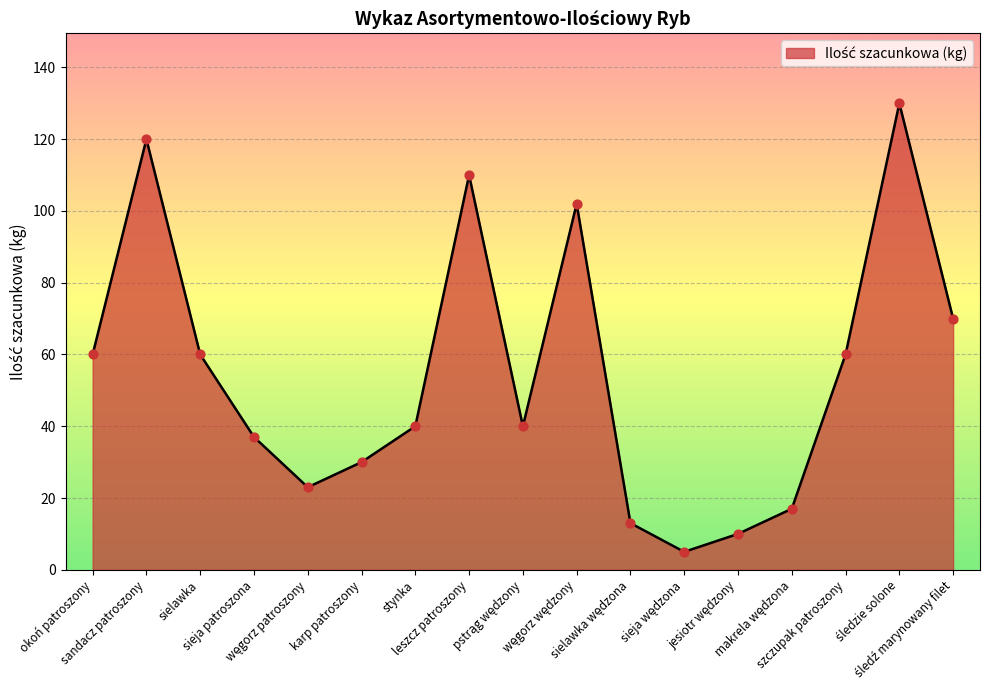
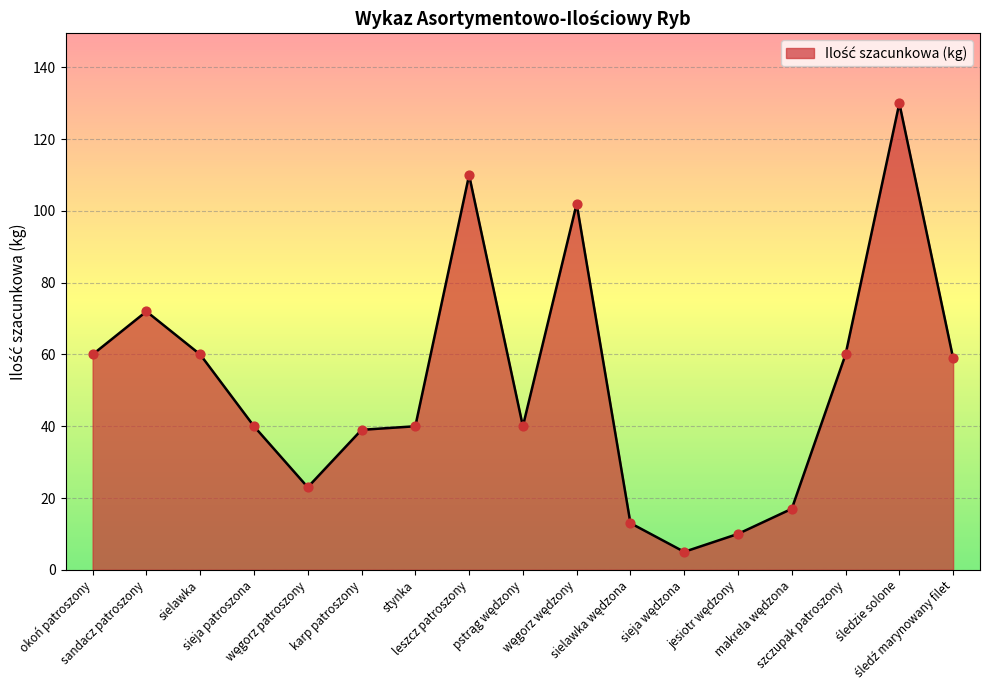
  {
    "okoń patroszony": 60,
-   "sandacz patroszony": 120,
+   "sandacz patroszony": 72,
    "sielawka": 60,
-   "sieja patroszona": 37,
+   "sieja patroszona": 40,
    "węgorz patroszony": 23,
-   "karp patroszony": 30,
+   "karp patroszony": 39,
    "stynka": 40,
    "leszcz patroszony": 110,
    "pstrąg wędzony": 40,
    "węgorz wędzony": 102,
    "sielawka wędzona": 13,
    "sieja wędzona": 5,
    "jesiotr wędzony": 10,
    "makrela wędzona": 17,
    "szczupak patroszony": 60,
    "śledzie solone": 130,
-   "śledź marynowany filet": 70
+   "śledź marynowany filet": 59
  }
